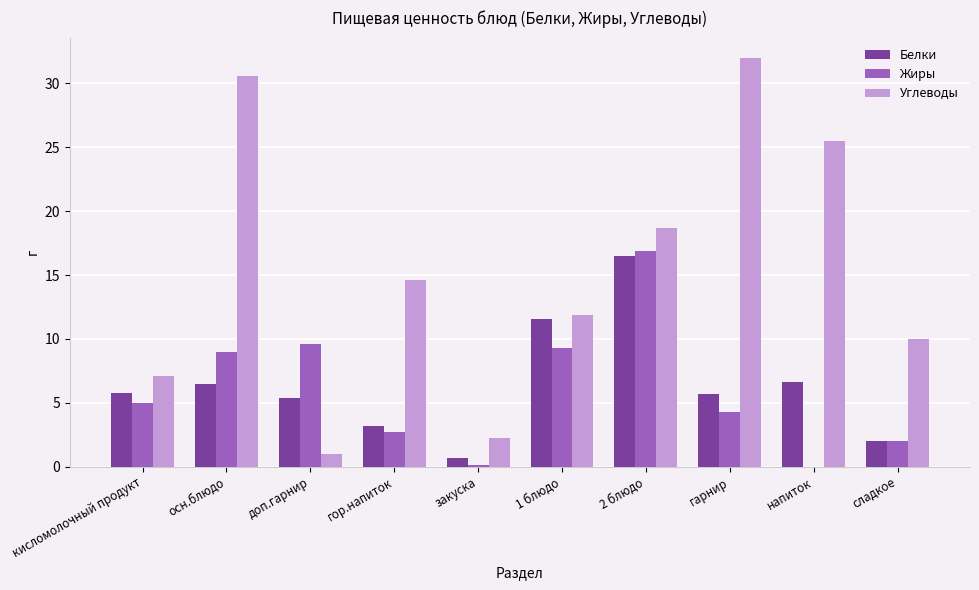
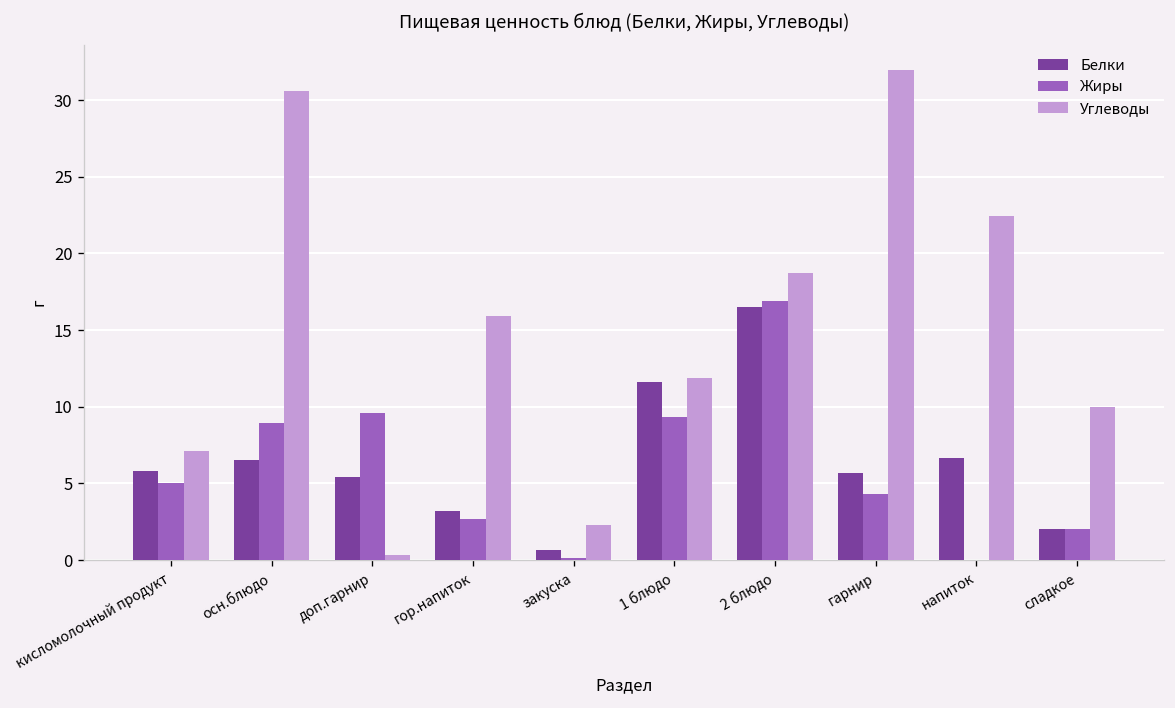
  {
    "Углеводы": {
      "кисломолочный продукт": 7.1,
      "осн.блюдо": 30.6,
-     "доп.гарнир": 1.0,
-     "гор.напиток": 14.7,
+     "доп.гарнир": 0.3,
+     "гор.напиток": 16.0,
      "закуска": 2.3,
      "1 блюдо": 11.9,
      "2 блюдо": 18.7,
      "гарнир": 32.0,
-     "напиток": 25.5,
+     "напиток": 22.5,
      "сладкое": 10.0
    }
  }
